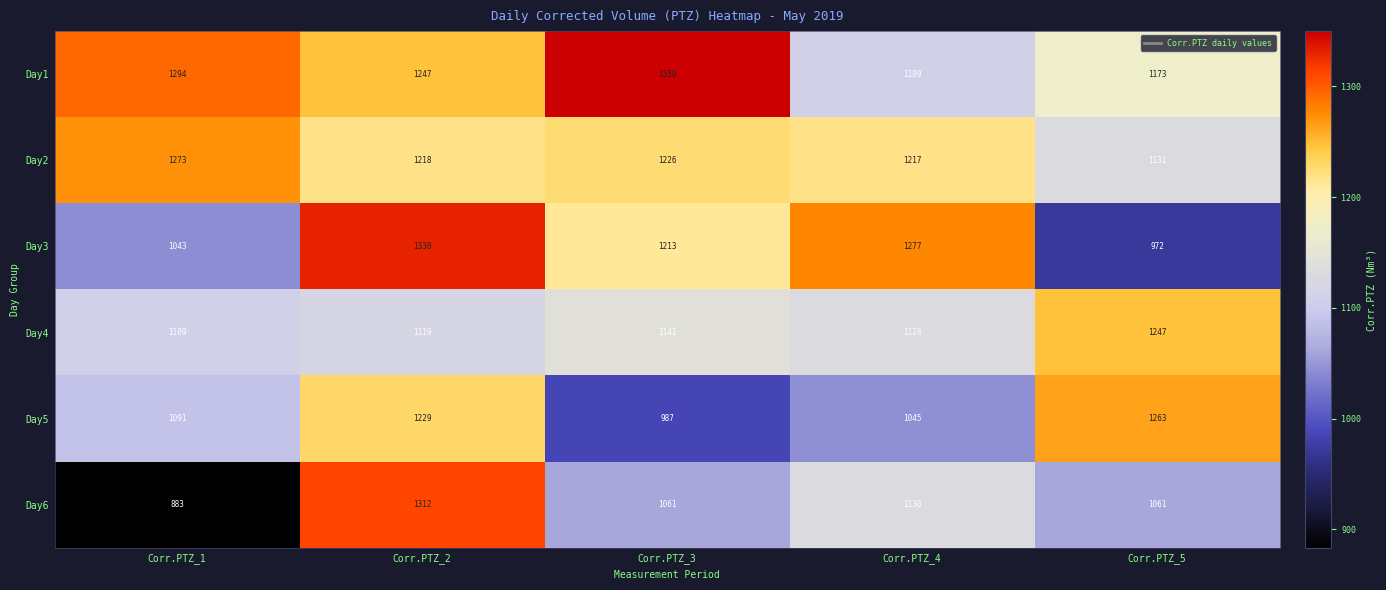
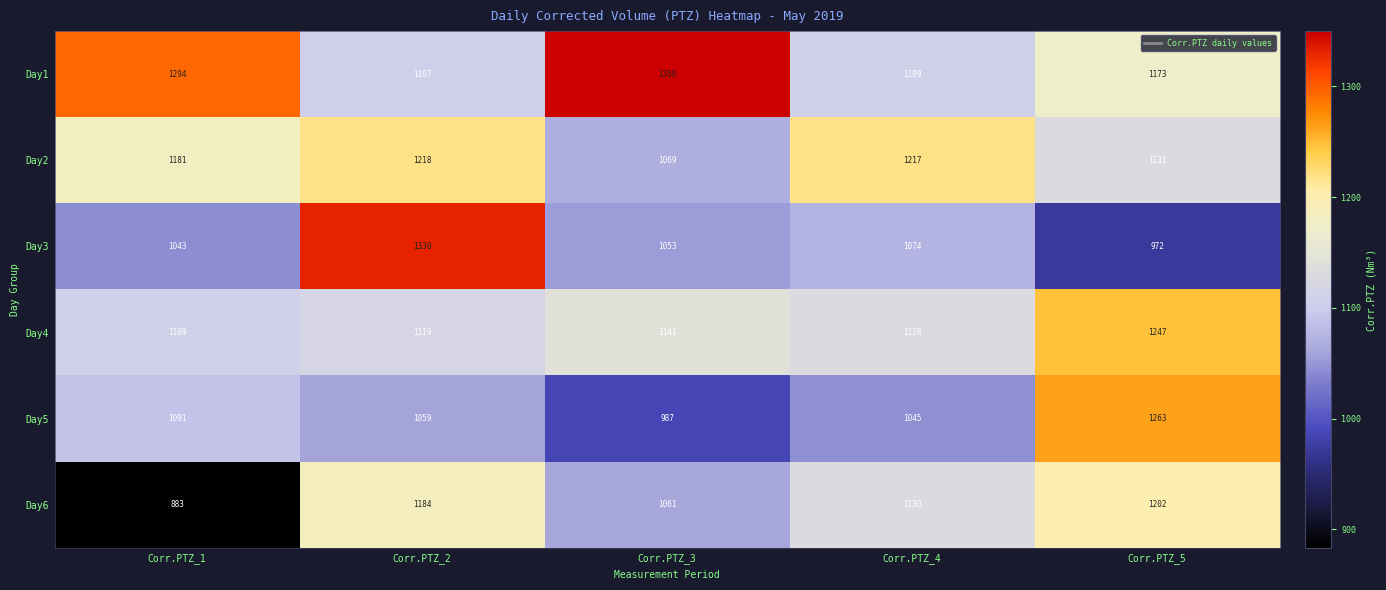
  {
    "Day1": {
      "Corr.PTZ_1": 1294,
-     "Corr.PTZ_2": 1247,
+     "Corr.PTZ_2": 1107,
      "Corr.PTZ_3": 1350,
      "Corr.PTZ_5": 1173
    },
    "Day2": {
-     "Corr.PTZ_1": 1273,
+     "Corr.PTZ_1": 1181,
      "Corr.PTZ_2": 1218,
-     "Corr.PTZ_3": 1226,
+     "Corr.PTZ_3": 1069,
      "Corr.PTZ_4": 1217
    },
    "Day3": {
      "Corr.PTZ_1": 1043,
      "Corr.PTZ_2": 1330,
-     "Corr.PTZ_3": 1213,
-     "Corr.PTZ_4": 1277,
+     "Corr.PTZ_3": 1053,
+     "Corr.PTZ_4": 1074,
      "Corr.PTZ_5": 972
    },
    "Day4": {
      "Corr.PTZ_5": 1247
    },
    "Day5": {
      "Corr.PTZ_1": 1091,
-     "Corr.PTZ_2": 1229,
+     "Corr.PTZ_2": 1059,
      "Corr.PTZ_3": 987,
      "Corr.PTZ_4": 1045,
      "Corr.PTZ_5": 1263
    },
    "Day6": {
      "Corr.PTZ_1": 883,
-     "Corr.PTZ_2": 1312,
+     "Corr.PTZ_2": 1184,
      "Corr.PTZ_3": 1061,
-     "Corr.PTZ_5": 1061
+     "Corr.PTZ_5": 1202
    }
  }
